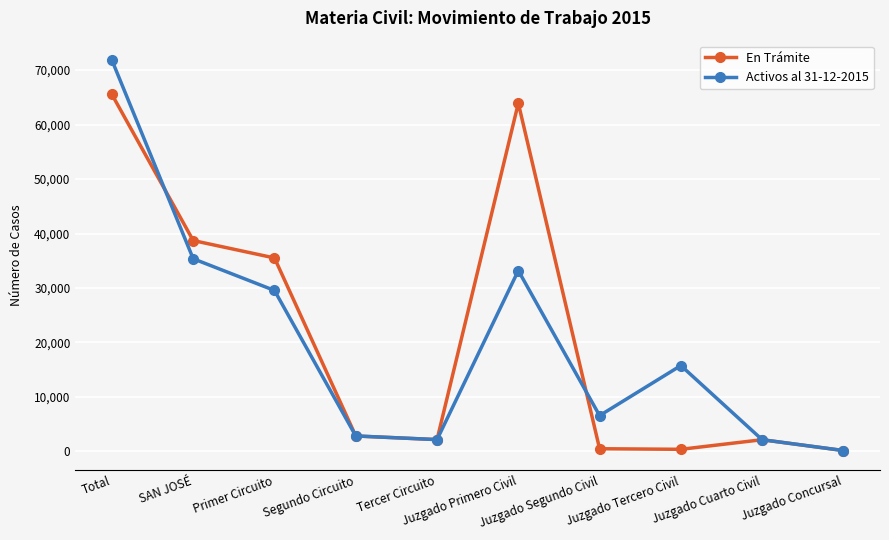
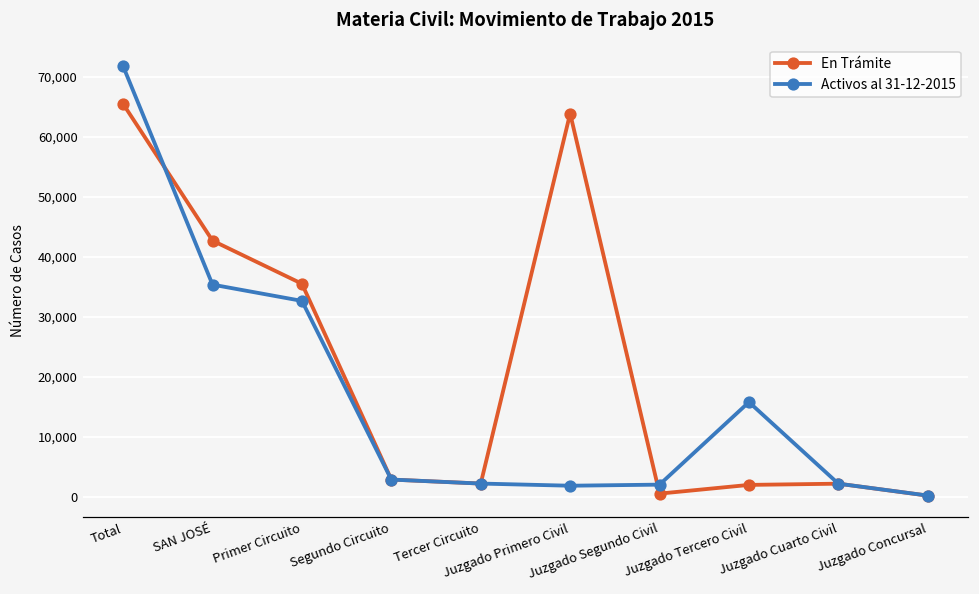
  {
    "En Trámite": {
      "Total": "66,000",
-     "SAN JOSÉ": "39,000",
+     "SAN JOSÉ": "43,000",
      "Primer Circuito": "36,000",
      "Juzgado Primero Civil": "64,000",
      "Juzgado Segundo Civil": "1,000",
-     "Juzgado Tercero Civil": "0"
+     "Juzgado Tercero Civil": "2,000"
    },
    "Activos al 31-12-2015": {
      "Total": "72,000",
      "SAN JOSÉ": "35,000",
-     "Primer Circuito": "30,000",
-     "Juzgado Primero Civil": "33,000",
-     "Juzgado Segundo Civil": "7,000",
+     "Primer Circuito": "33,000",
+     "Juzgado Primero Civil": "2,000",
+     "Juzgado Segundo Civil": "2,000",
      "Juzgado Tercero Civil": "16,000"
    }
  }
